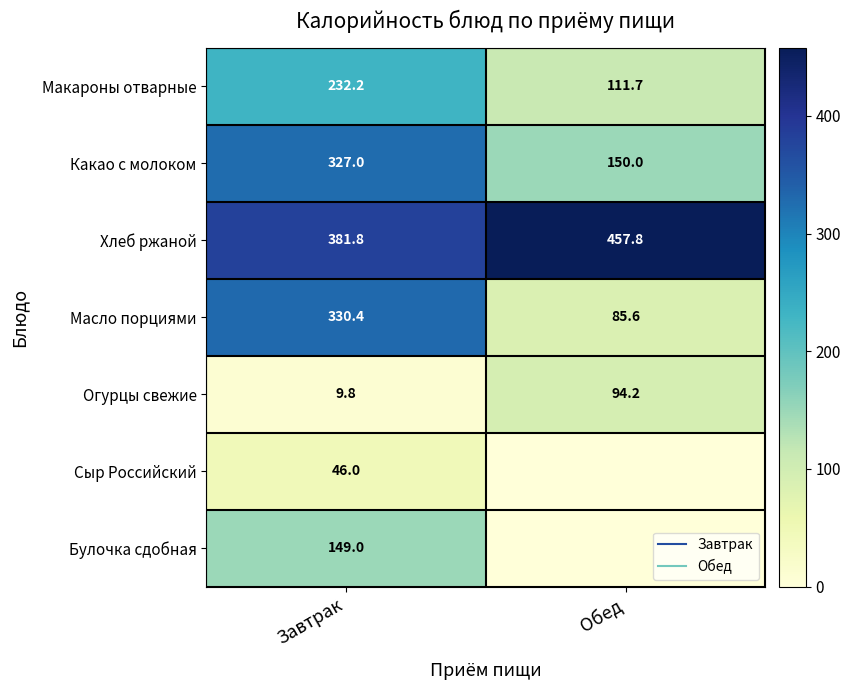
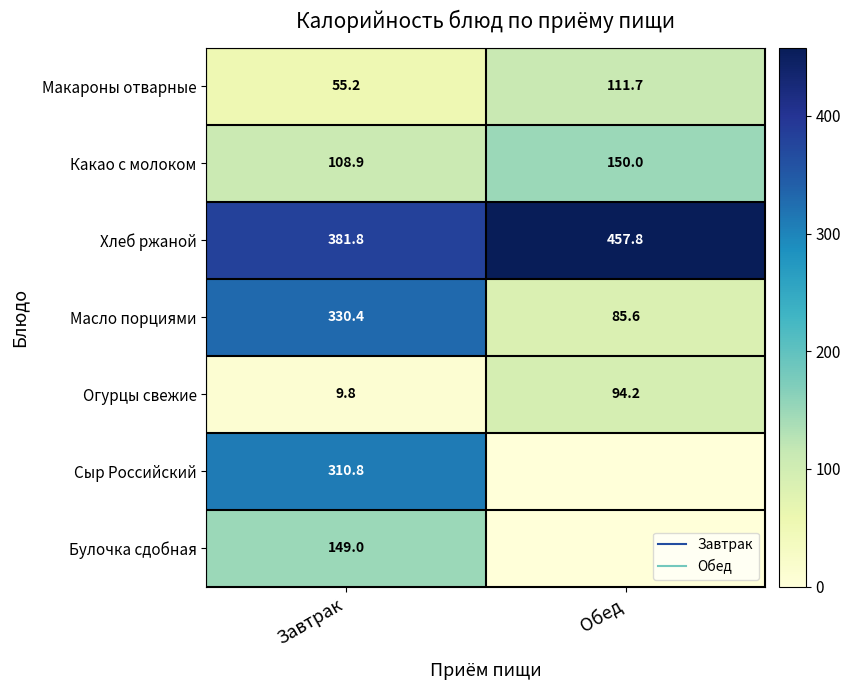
  {
    "Макароны отварные": {
-     "Завтрак": 232.2,
+     "Завтрак": 55.2,
      "Обед": 111.7
    },
    "Какао с молоком": {
-     "Завтрак": 327.0,
+     "Завтрак": 108.9,
      "Обед": 150.0
    },
    "Хлеб ржаной": {
      "Завтрак": 381.8,
      "Обед": 457.8
    },
    "Масло порциями": {
      "Завтрак": 330.4,
      "Обед": 85.6
    },
    "Огурцы свежие": {
      "Завтрак": 9.8,
      "Обед": 94.2
    },
    "Сыр Российский": {
-     "Завтрак": 46.0
+     "Завтрак": 310.8
    },
    "Булочка сдобная": {
      "Завтрак": 149.0
    }
  }
